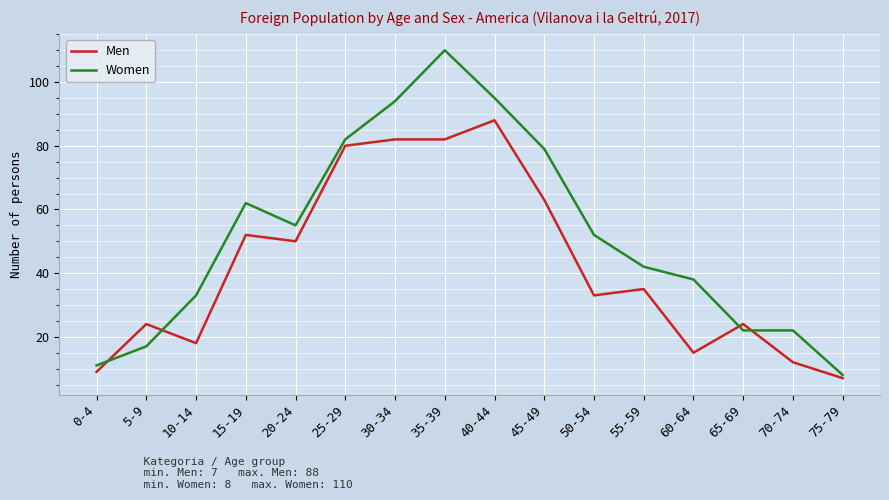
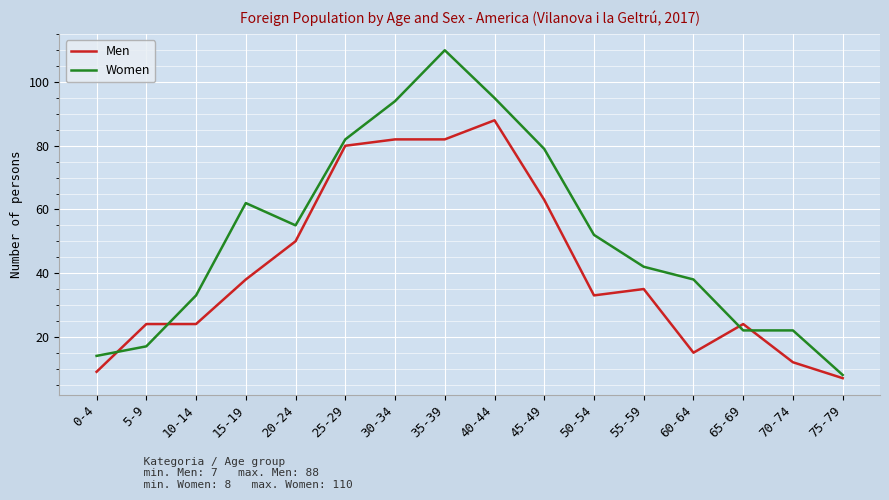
  {
    "Men": {
      "0-4": 9,
      "5-9": 24,
-     "10-14": 18,
-     "15-19": 52,
+     "10-14": 24,
+     "15-19": 38,
      "20-24": 50,
      "25-29": 80,
      "30-34": 82,
      "35-39": 82,
      "40-44": 88,
      "45-49": 63,
      "50-54": 33,
      "55-59": 35,
      "60-64": 15,
      "65-69": 24,
      "70-74": 12,
      "75-79": 7
    },
    "Women": {
-     "0-4": 11,
+     "0-4": 14,
      "5-9": 17,
      "10-14": 33,
      "15-19": 62,
      "20-24": 55,
      "25-29": 82,
      "30-34": 94,
      "35-39": 110,
      "40-44": 95,
      "45-49": 79,
      "50-54": 52,
      "55-59": 42,
      "60-64": 38,
      "65-69": 22,
      "70-74": 22,
      "75-79": 8
    }
  }
